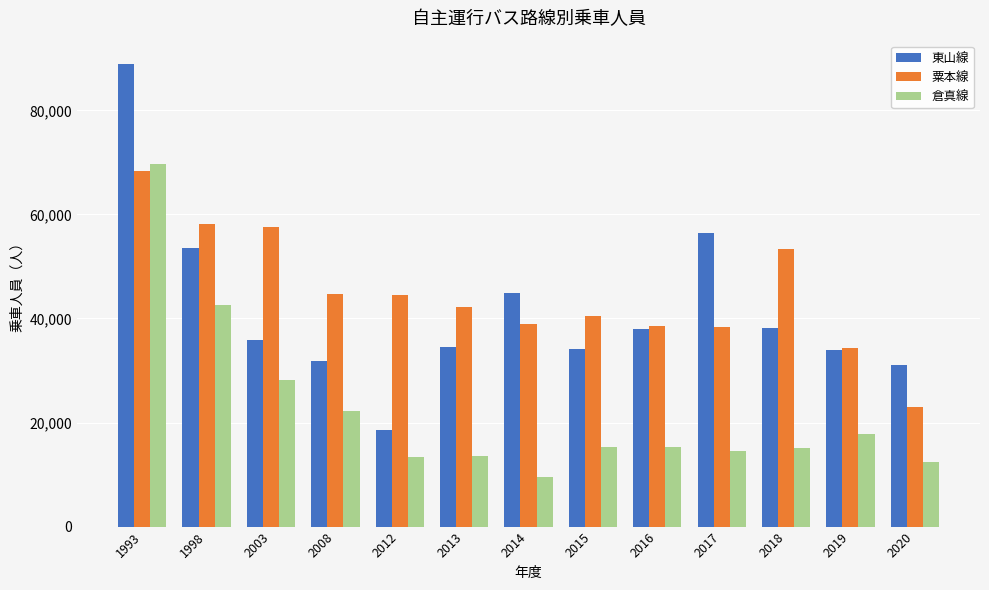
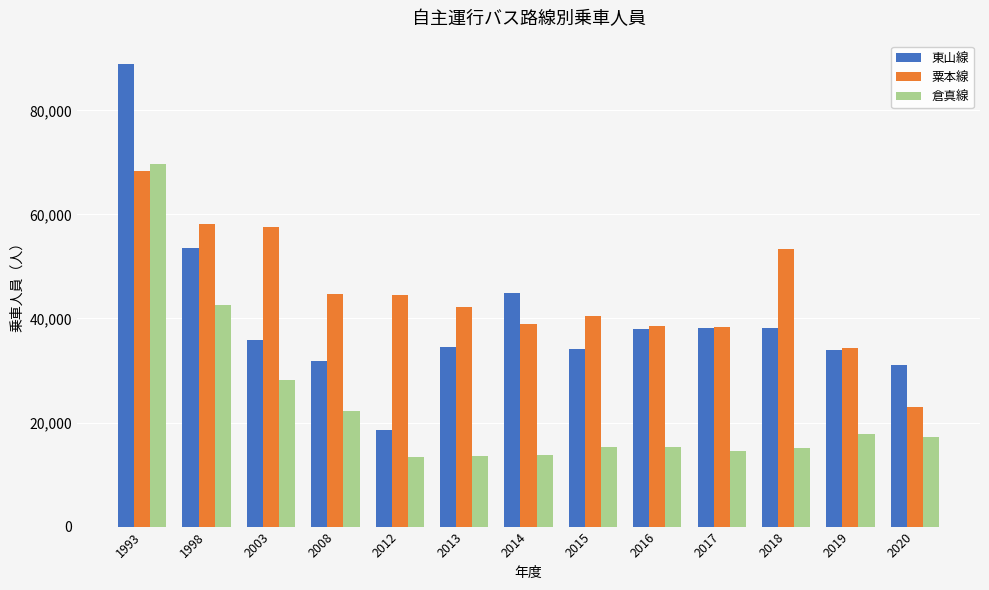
  {
    "東山線": {
      "1993": "89,000",
      "1998": "54,000",
      "2003": "36,000",
      "2008": "32,000",
      "2012": "19,000",
      "2013": "35,000",
      "2014": "45,000",
      "2015": "34,000",
      "2016": "38,000",
-     "2017": "57,000",
+     "2017": "38,000",
      "2018": "38,000",
      "2019": "34,000",
      "2020": "31,000"
    },
    "粟本線": {
      "1993": "68,000",
      "1998": "58,000",
      "2003": "58,000",
      "2008": "45,000",
      "2012": "45,000",
      "2013": "42,000",
      "2014": "39,000",
      "2015": "40,000",
      "2016": "39,000",
      "2017": "38,000",
      "2018": "53,000",
      "2019": "34,000",
      "2020": "23,000"
    },
    "倉真線": {
      "1993": "70,000",
      "1998": "43,000",
      "2003": "28,000",
      "2008": "22,000",
      "2012": "13,000",
      "2013": "13,000",
-     "2014": "10,000",
+     "2014": "14,000",
      "2015": "15,000",
      "2016": "15,000",
      "2017": "14,000",
      "2018": "15,000",
      "2019": "18,000",
-     "2020": "12,000"
+     "2020": "17,000"
    }
  }
